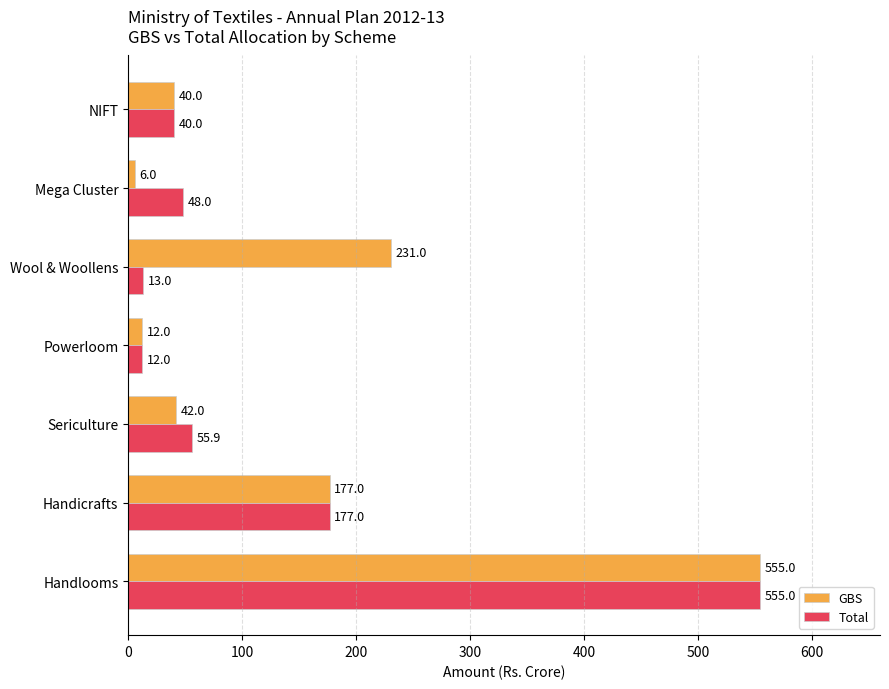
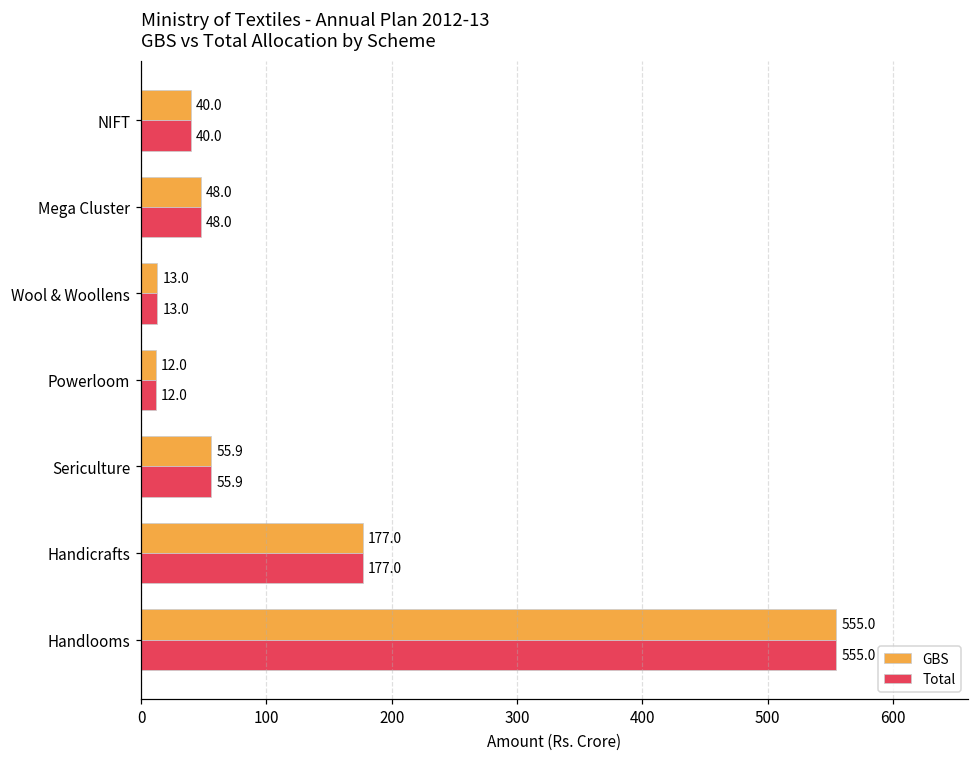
  {
    "GBS": {
      "NIFT": 40.0,
-     "Mega Cluster": 6.0,
-     "Wool & Woollens": 231.0,
+     "Mega Cluster": 48.0,
+     "Wool & Woollens": 13.0,
      "Powerloom": 12.0,
-     "Sericulture": 42.0,
+     "Sericulture": 55.9,
      "Handicrafts": 177.0,
      "Handlooms": 555.0
    },
    "Total": {
      "NIFT": 40.0,
      "Mega Cluster": 48.0,
      "Wool & Woollens": 13.0,
      "Powerloom": 12.0,
      "Sericulture": 55.9,
      "Handicrafts": 177.0,
      "Handlooms": 555.0
    }
  }
